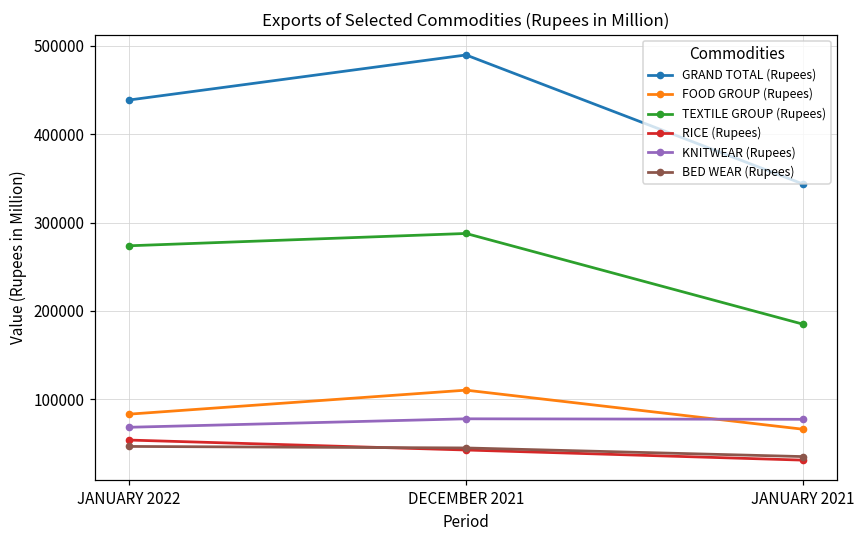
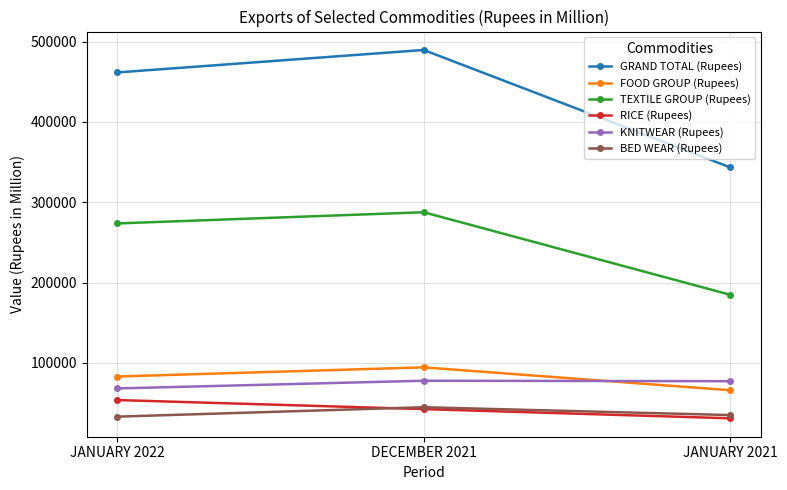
  {
    "GRAND TOTAL (Rupees)": {
-     "JANUARY 2022": 440000,
+     "JANUARY 2022": 460000,
      "DECEMBER 2021": 490000,
      "JANUARY 2021": 340000
    },
    "FOOD GROUP (Rupees)": {
      "JANUARY 2022": 80000,
-     "DECEMBER 2021": 110000,
+     "DECEMBER 2021": 90000,
      "JANUARY 2021": 70000
    },
    "TEXTILE GROUP (Rupees)": {
      "JANUARY 2022": 270000,
      "DECEMBER 2021": 290000,
      "JANUARY 2021": 180000
    },
    "RICE (Rupees)": {
      "JANUARY 2022": 50000,
      "JANUARY 2021": 30000
    },
    "KNITWEAR (Rupees)": {
      "JANUARY 2022": 70000,
      "DECEMBER 2021": 80000,
      "JANUARY 2021": 80000
    },
    "BED WEAR (Rupees)": {
-     "JANUARY 2022": 50000,
+     "JANUARY 2022": 30000,
      "JANUARY 2021": 40000
    }
  }
